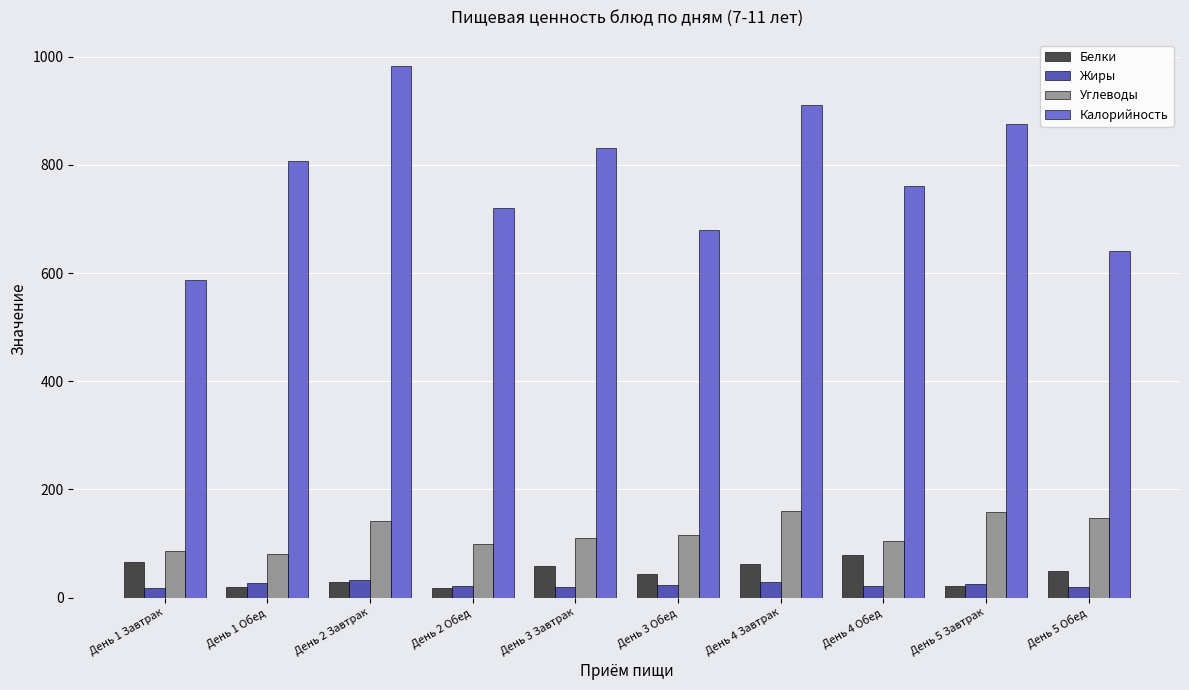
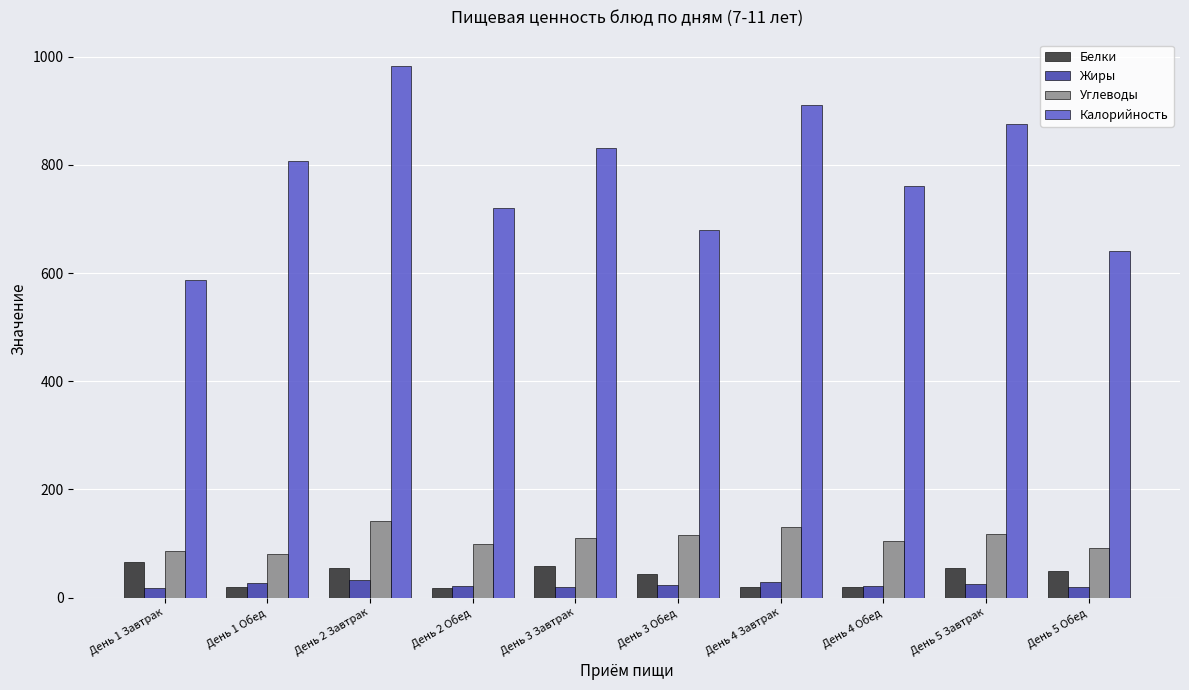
  {
    "Белки": {
      "День 1 Завтрак": 70,
      "День 1 Обед": 20,
-     "День 2 Завтрак": 30,
+     "День 2 Завтрак": 50,
      "День 2 Обед": 20,
      "День 3 Завтрак": 60,
      "День 3 Обед": 40,
-     "День 4 Завтрак": 60,
-     "День 4 Обед": 80,
-     "День 5 Завтрак": 20,
+     "День 4 Завтрак": 20,
+     "День 4 Обед": 20,
+     "День 5 Завтрак": 50,
      "День 5 Обед": 50
    },
    "Углеводы": {
      "День 1 Завтрак": 90,
      "День 1 Обед": 80,
      "День 2 Завтрак": 140,
      "День 2 Обед": 100,
      "День 3 Завтрак": 110,
      "День 3 Обед": 120,
-     "День 4 Завтрак": 160,
+     "День 4 Завтрак": 130,
      "День 4 Обед": 110,
-     "День 5 Завтрак": 160,
-     "День 5 Обед": 150
+     "День 5 Завтрак": 120,
+     "День 5 Обед": 90
    }
  }
